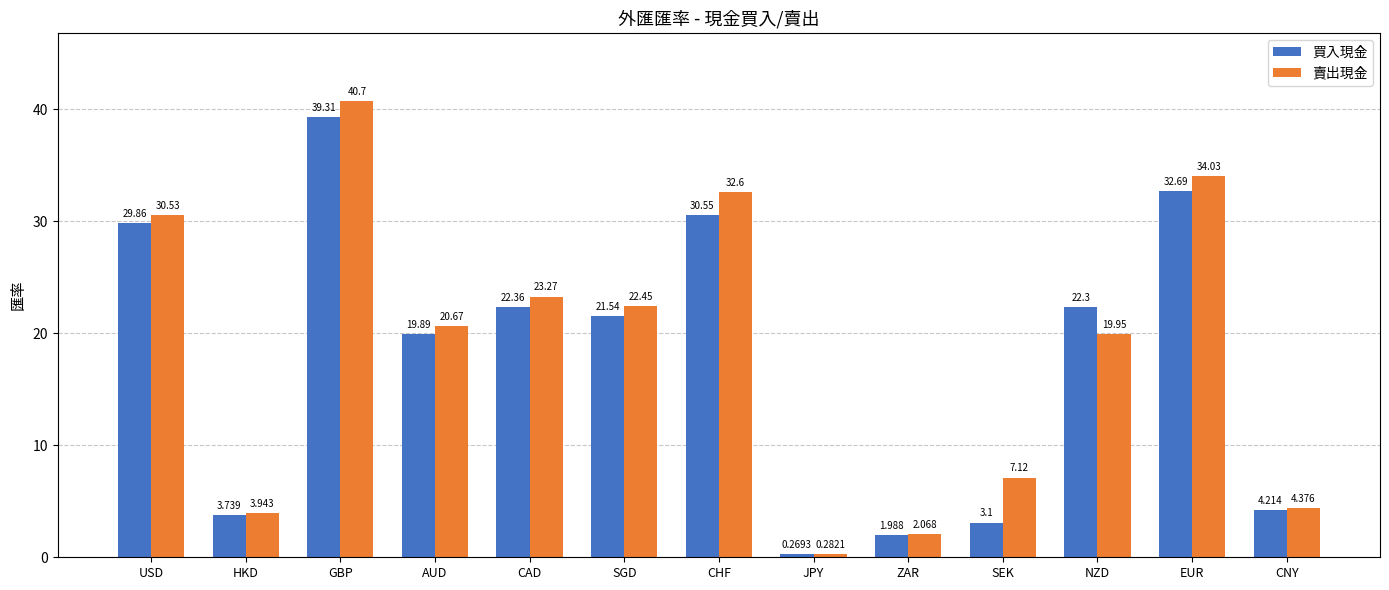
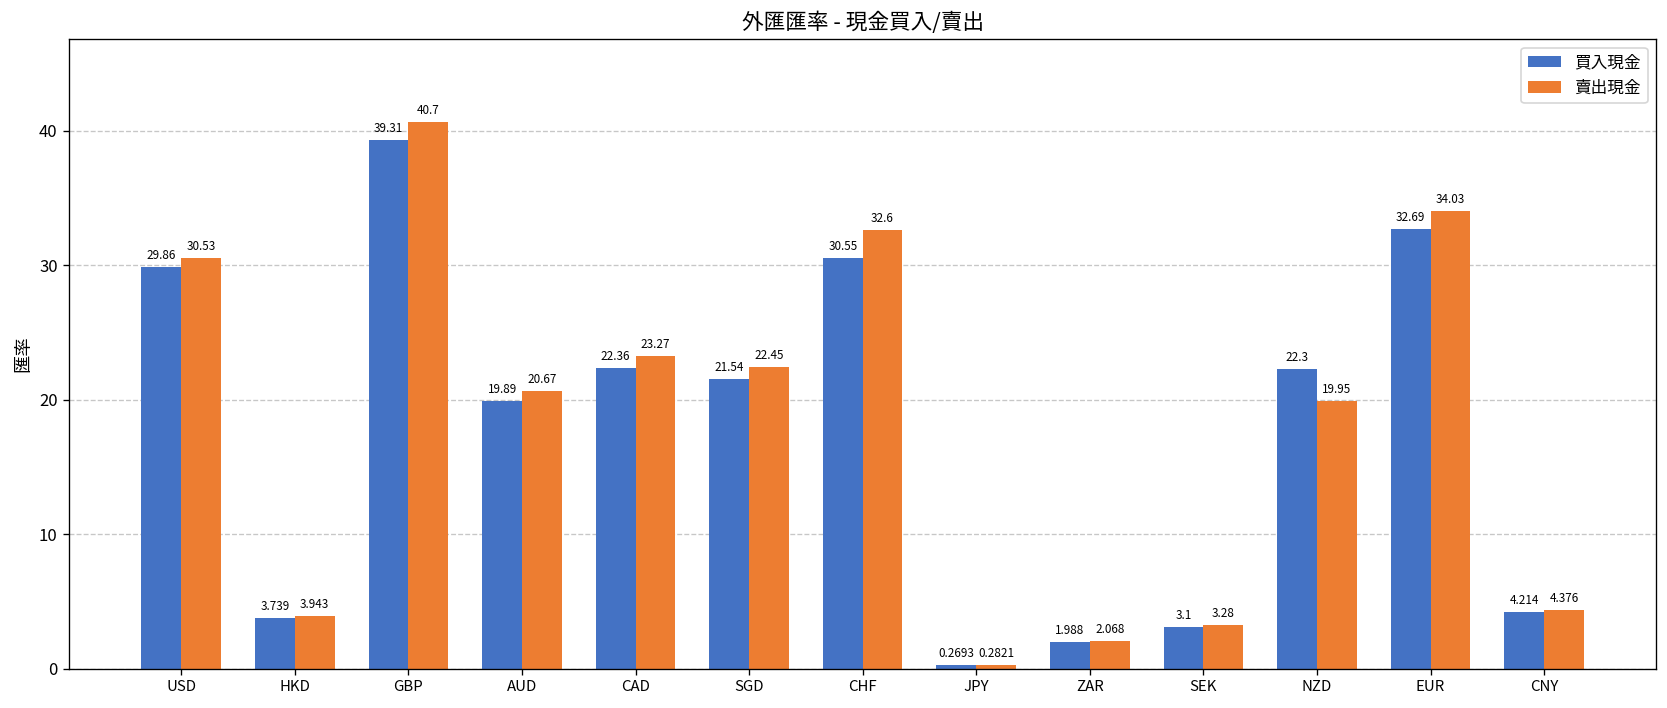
  {
    "買入現金": {
      "USD": 29.86,
      "HKD": 3.739,
      "GBP": 39.31,
      "AUD": 19.89,
      "CAD": 22.36,
      "SGD": 21.54,
      "CHF": 30.55,
      "JPY": 0.2693,
      "ZAR": 1.988,
      "SEK": 3.1,
      "NZD": 22.3,
      "EUR": 32.69,
      "CNY": 4.214
    },
    "賣出現金": {
      "USD": 30.53,
      "HKD": 3.943,
      "GBP": 40.7,
      "AUD": 20.67,
      "CAD": 23.27,
      "SGD": 22.45,
      "CHF": 32.6,
      "JPY": 0.2821,
      "ZAR": 2.068,
-     "SEK": 7.12,
+     "SEK": 3.28,
      "NZD": 19.95,
      "EUR": 34.03,
      "CNY": 4.376
    }
  }
